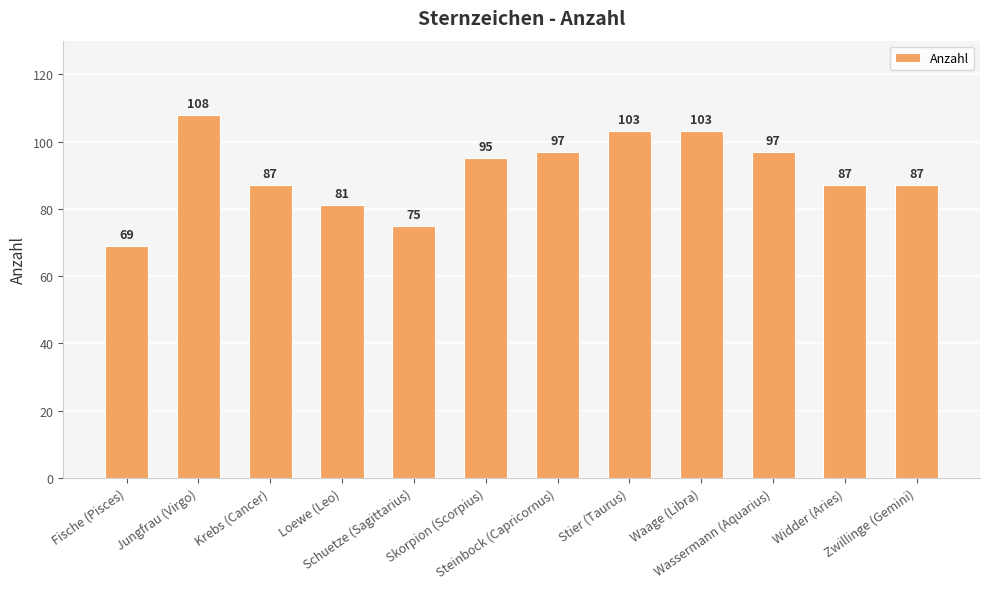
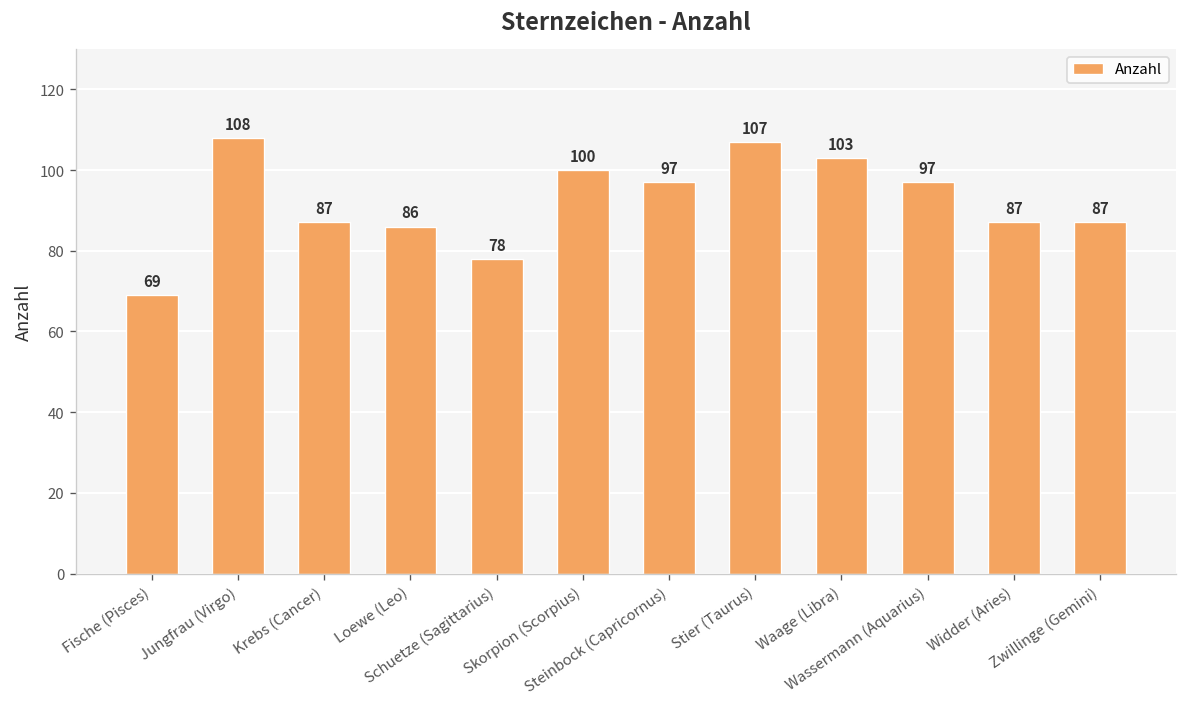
  {
    "Fische (Pisces)": 69,
    "Jungfrau (Virgo)": 108,
    "Krebs (Cancer)": 87,
-   "Loewe (Leo)": 81,
-   "Schuetze (Sagittarius)": 75,
-   "Skorpion (Scorpius)": 95,
+   "Loewe (Leo)": 86,
+   "Schuetze (Sagittarius)": 78,
+   "Skorpion (Scorpius)": 100,
    "Steinbock (Capricornus)": 97,
-   "Stier (Taurus)": 103,
+   "Stier (Taurus)": 107,
    "Waage (Libra)": 103,
    "Wassermann (Aquarius)": 97,
    "Widder (Aries)": 87,
    "Zwillinge (Gemini)": 87
  }
